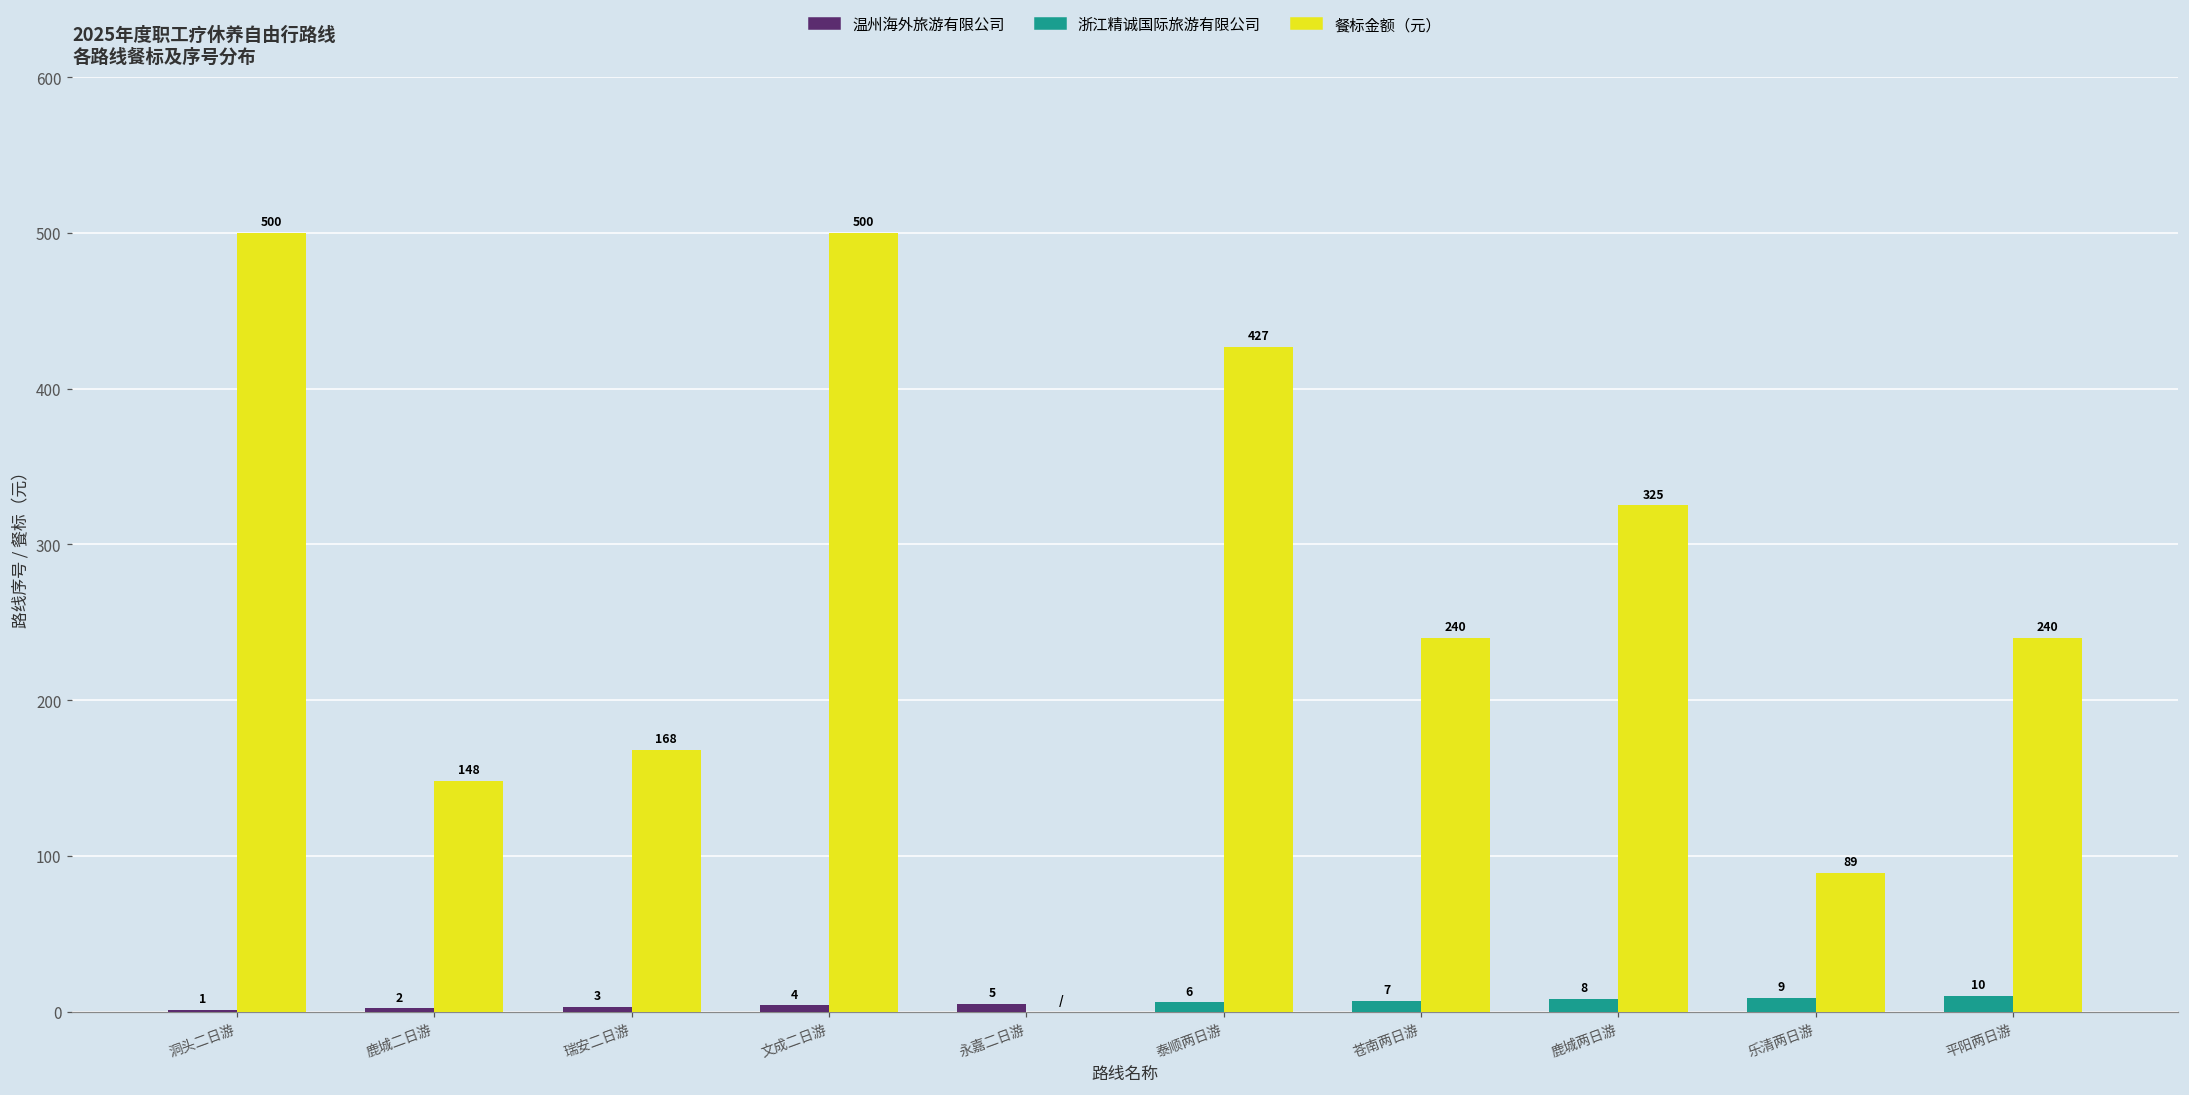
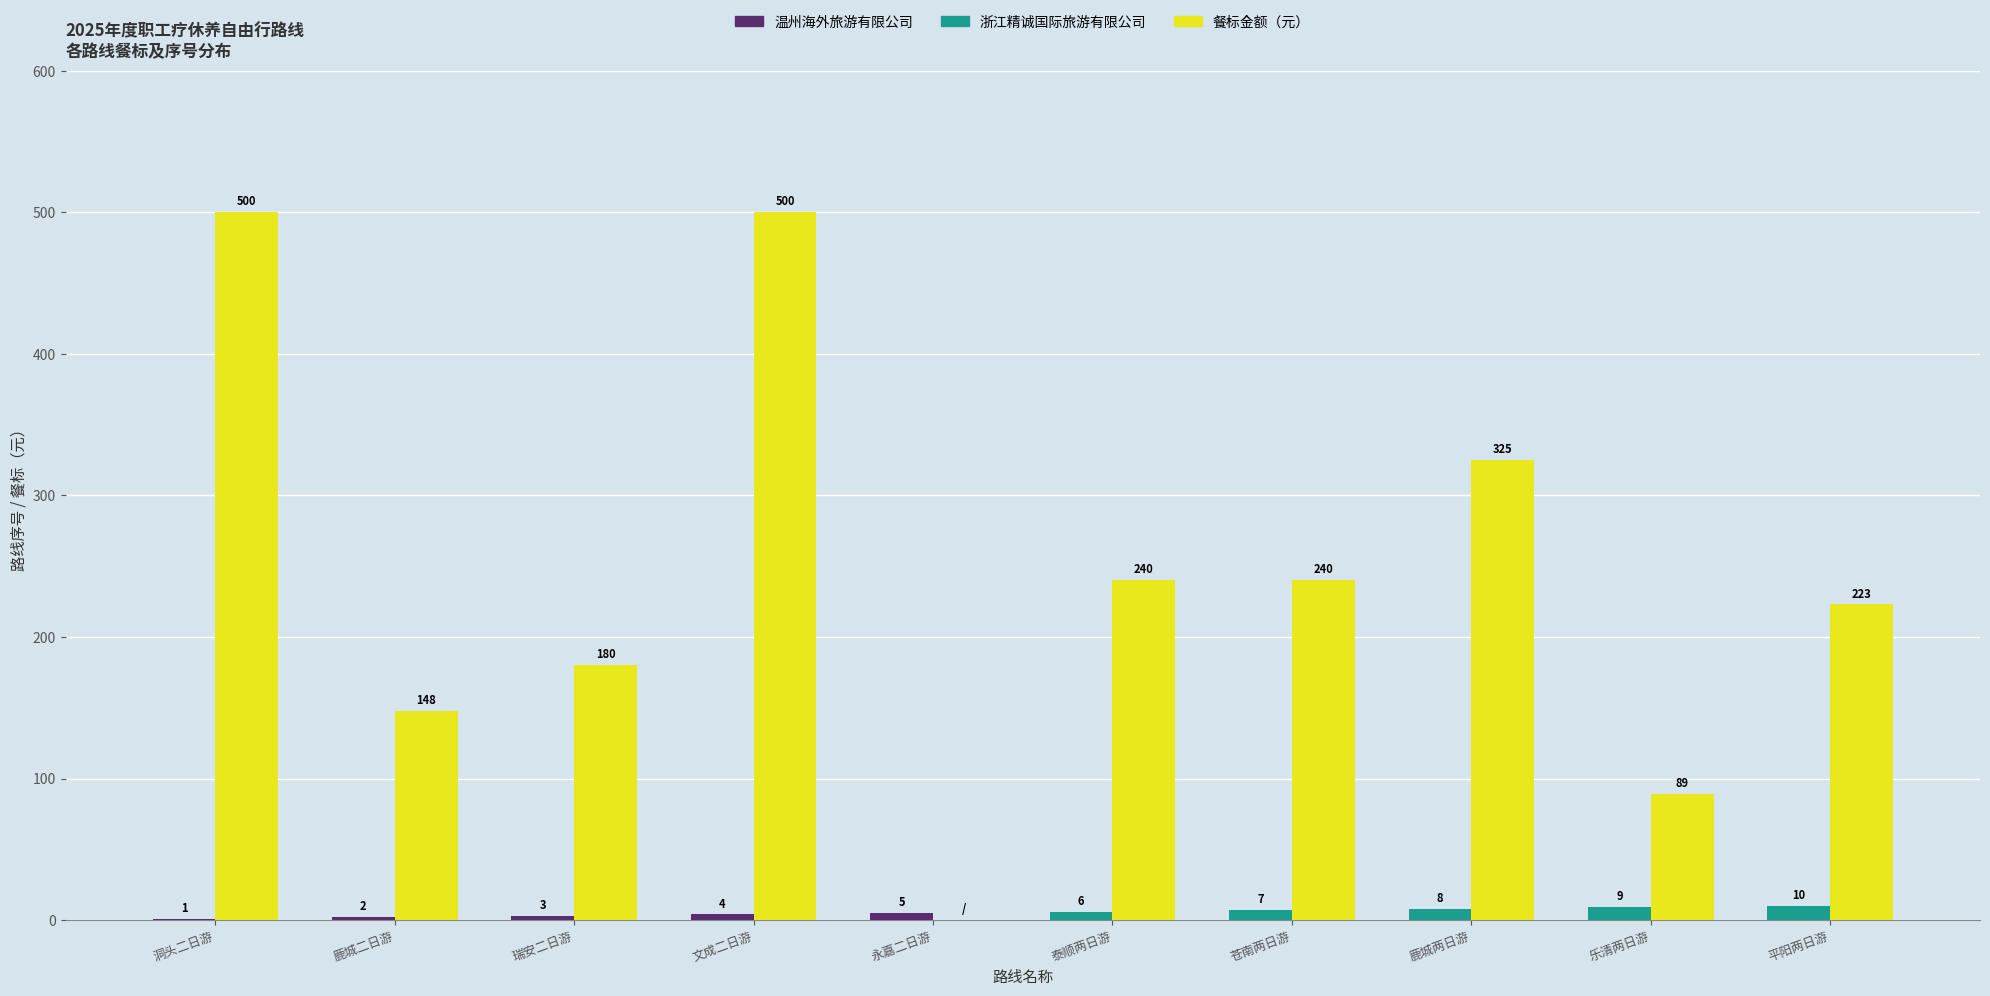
  {
    "餐标金额（元）": {
      "洞头二日游": 500,
      "鹿城二日游": 148,
-     "瑞安二日游": 168,
+     "瑞安二日游": 180,
      "文成二日游": 500,
-     "泰顺两日游": 427,
+     "泰顺两日游": 240,
      "苍南两日游": 240,
      "鹿城两日游": 325,
      "乐清两日游": 89,
-     "平阳两日游": 240
+     "平阳两日游": 223
    }
  }
